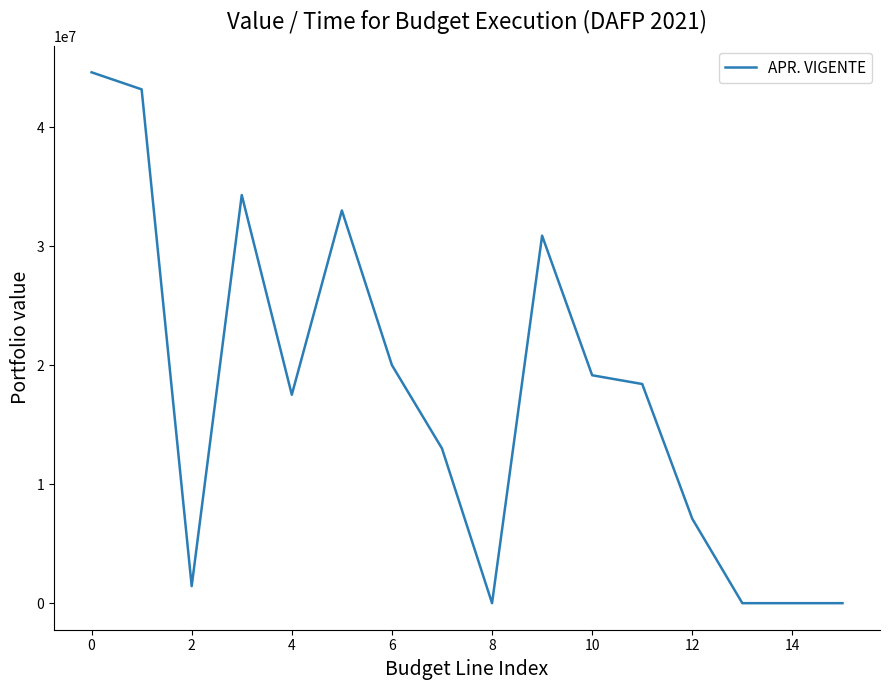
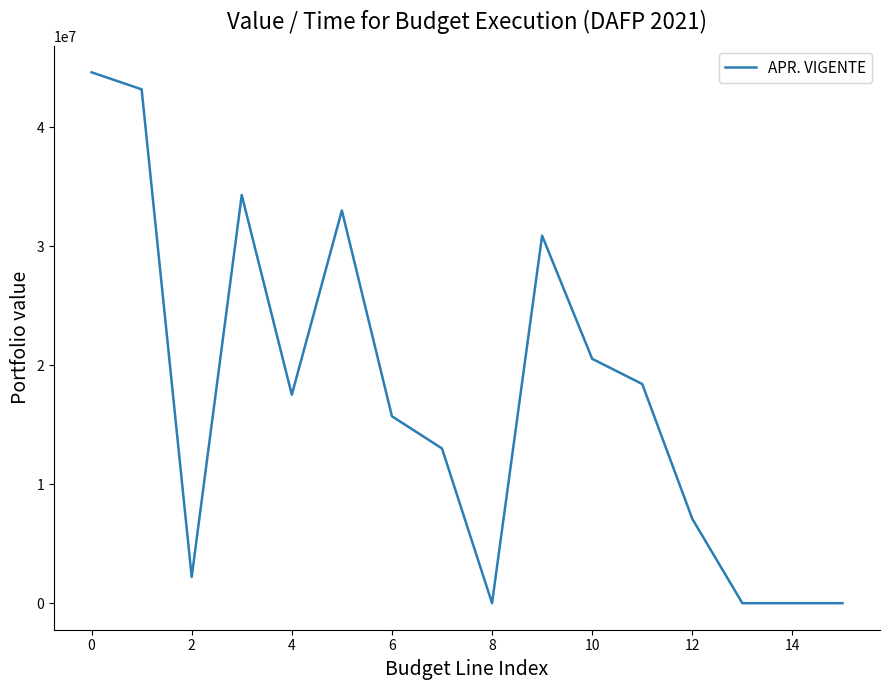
  {
    "0": 44600000,
-   "2": 1400000,
+   "2": 2200000,
    "4": 17500000,
-   "6": 20000000,
+   "6": 15700000,
    "8": 0,
-   "10": 19200000,
+   "10": 20500000,
    "12": 7100000,
    "14": 0
  }
